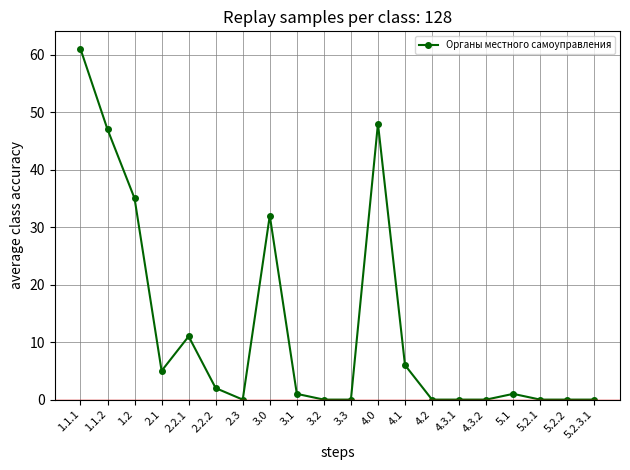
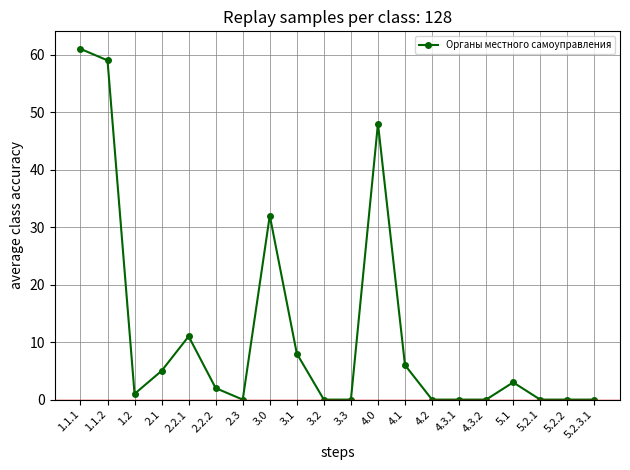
  {
    "1.1.1": 61,
-   "1.1.2": 47,
-   "1.2": 35,
+   "1.1.2": 59,
+   "1.2": 1,
    "2.1": 5,
    "2.2.1": 11,
    "2.2.2": 2,
    "2.3": 0,
    "3.0": 32,
-   "3.1": 1,
+   "3.1": 8,
    "3.2": 0,
    "3.3": 0,
    "4.0": 48,
    "4.1": 6,
    "4.2": 0,
    "4.3.1": 0,
    "4.3.2": 0,
-   "5.1": 1,
+   "5.1": 3,
    "5.2.1": 0,
    "5.2.2": 0,
    "5.2.3.1": 0
  }
